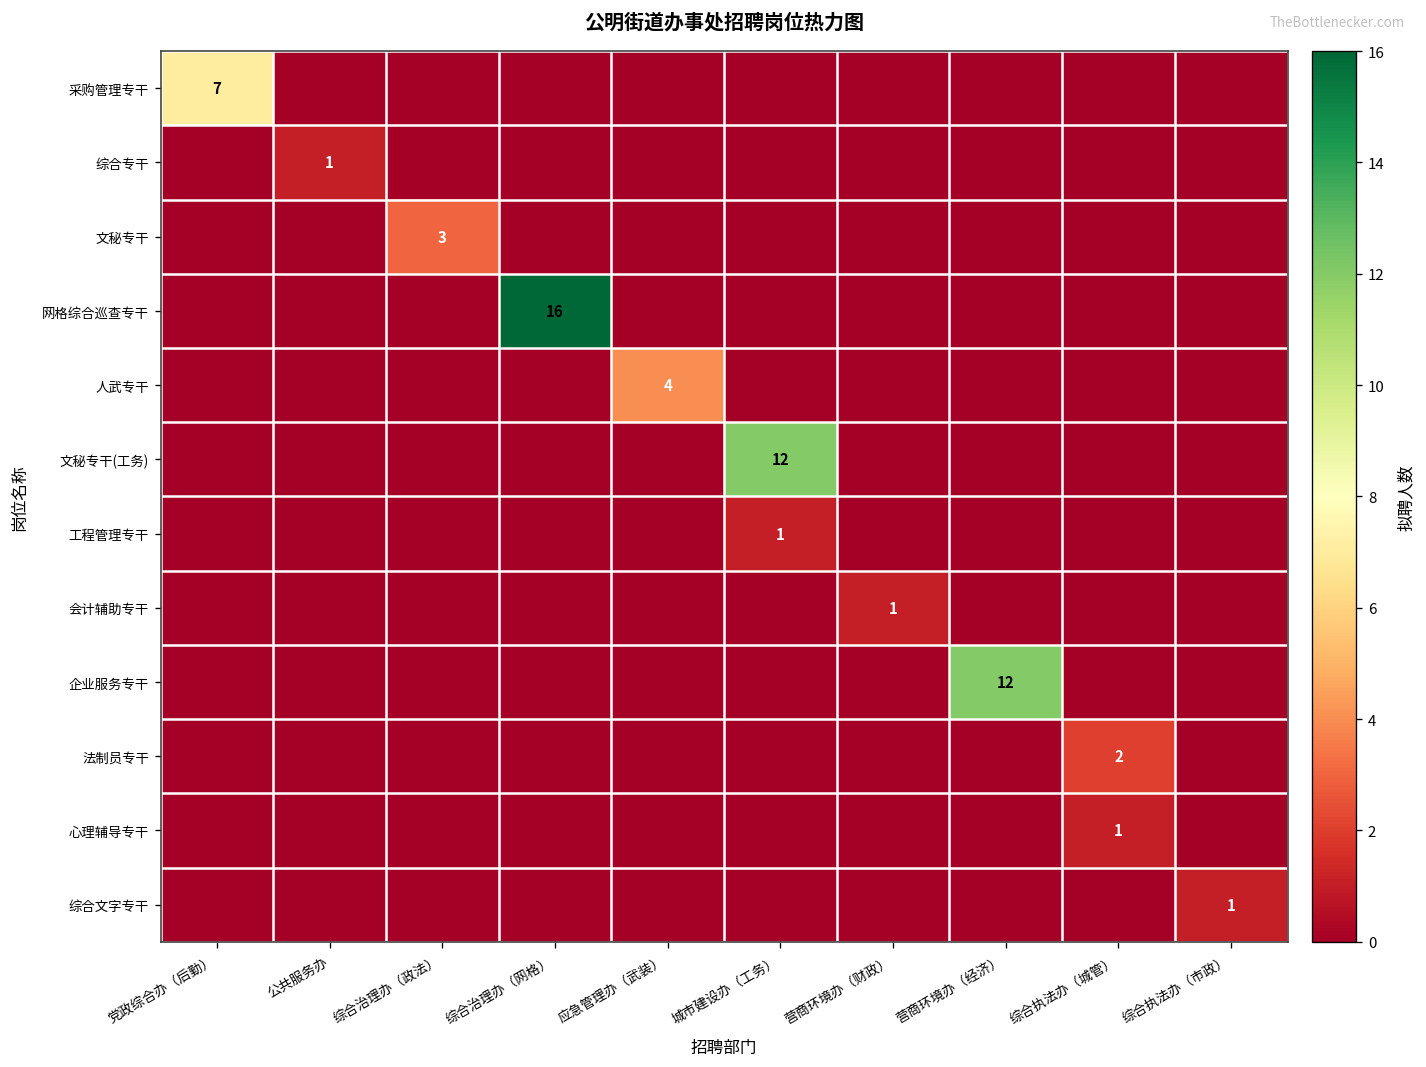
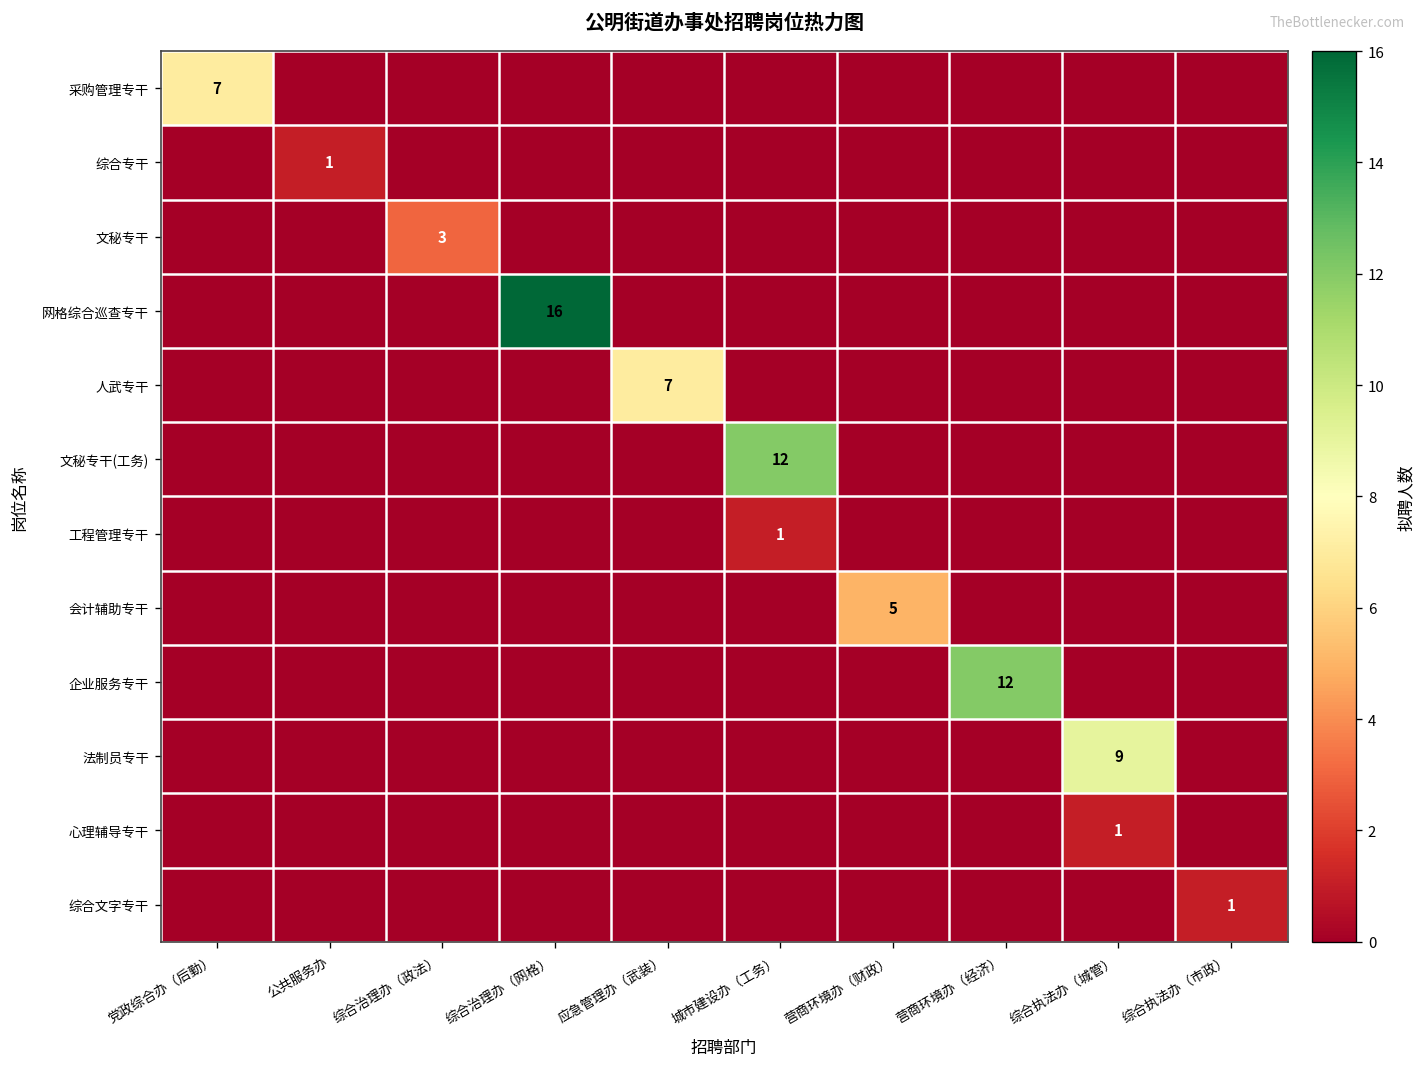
  {
    "采购管理专干": {
      "党政综合办（后勤）": 7
    },
    "综合专干": {
      "公共服务办": 1
    },
    "文秘专干": {
      "综合治理办（政法）": 3
    },
    "网格综合巡查专干": {
      "综合治理办（网格）": 16
    },
    "人武专干": {
-     "应急管理办（武装）": 4
+     "应急管理办（武装）": 7
    },
    "文秘专干(工务)": {
      "城市建设办（工务）": 12
    },
    "工程管理专干": {
      "城市建设办（工务）": 1
    },
    "会计辅助专干": {
-     "营商环境办（财政）": 1
+     "营商环境办（财政）": 5
    },
    "企业服务专干": {
      "营商环境办（经济）": 12
    },
    "法制员专干": {
-     "综合执法办（城管）": 2
+     "综合执法办（城管）": 9
    },
    "心理辅导专干": {
      "综合执法办（城管）": 1
    },
    "综合文字专干": {
      "综合执法办（市政）": 1
    }
  }
